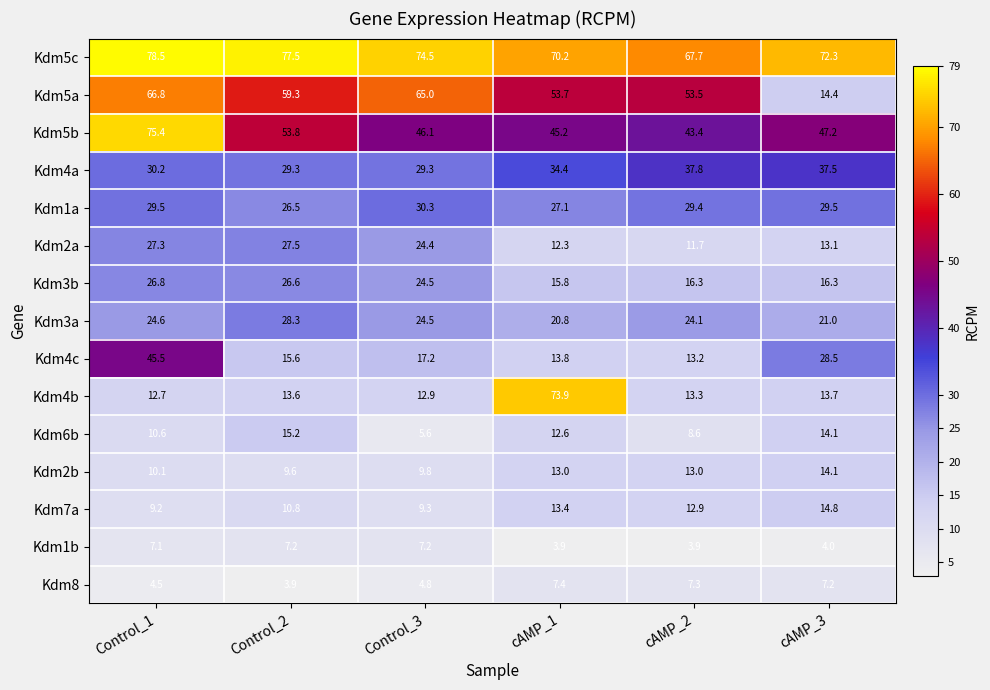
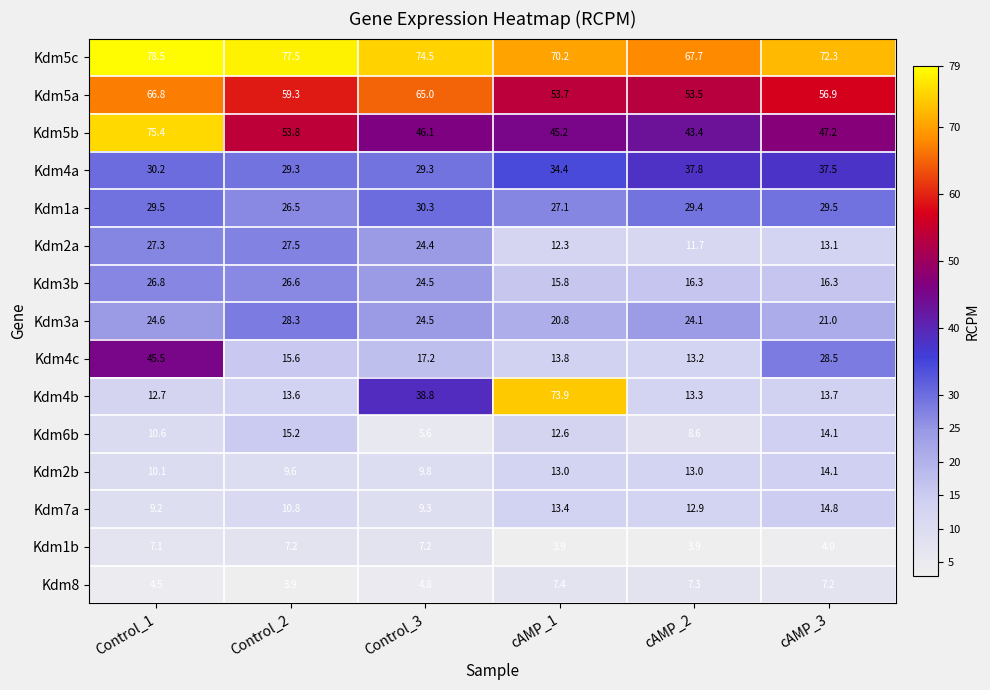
  {
    "Kdm5c": {
      "Control_1": 78.5,
      "Control_2": 77.5,
      "Control_3": 74.5,
      "cAMP_1": 70.2,
      "cAMP_2": 67.7,
      "cAMP_3": 72.3
    },
    "Kdm5a": {
      "Control_1": 66.8,
      "Control_2": 59.3,
      "Control_3": 65.0,
      "cAMP_1": 53.7,
      "cAMP_2": 53.5,
-     "cAMP_3": 14.4
+     "cAMP_3": 56.9
    },
    "Kdm5b": {
      "Control_1": 75.4,
      "Control_2": 53.8,
      "Control_3": 46.1,
      "cAMP_1": 45.2,
      "cAMP_2": 43.4,
      "cAMP_3": 47.2
    },
    "Kdm4a": {
      "Control_1": 30.2,
      "Control_2": 29.3,
      "Control_3": 29.3,
      "cAMP_1": 34.4,
      "cAMP_2": 37.8,
      "cAMP_3": 37.5
    },
    "Kdm1a": {
      "Control_1": 29.5,
      "Control_2": 26.5,
      "Control_3": 30.3,
      "cAMP_1": 27.1,
      "cAMP_2": 29.4,
      "cAMP_3": 29.5
    },
    "Kdm2a": {
      "Control_1": 27.3,
      "Control_2": 27.5,
      "Control_3": 24.4,
      "cAMP_1": 12.3,
      "cAMP_3": 13.1
    },
    "Kdm3b": {
      "Control_1": 26.8,
      "Control_2": 26.6,
      "Control_3": 24.5,
      "cAMP_1": 15.8,
      "cAMP_2": 16.3,
      "cAMP_3": 16.3
    },
    "Kdm3a": {
      "Control_1": 24.6,
      "Control_2": 28.3,
      "Control_3": 24.5,
      "cAMP_1": 20.8,
      "cAMP_2": 24.1,
      "cAMP_3": 21.0
    },
    "Kdm4c": {
      "Control_1": 45.5,
      "Control_2": 15.6,
      "Control_3": 17.2,
      "cAMP_1": 13.8,
      "cAMP_2": 13.2,
      "cAMP_3": 28.5
    },
    "Kdm4b": {
      "Control_1": 12.7,
      "Control_2": 13.6,
-     "Control_3": 12.9,
+     "Control_3": 38.8,
      "cAMP_1": 73.9,
      "cAMP_2": 13.3,
      "cAMP_3": 13.7
    },
    "Kdm6b": {
      "Control_2": 15.2,
      "cAMP_1": 12.6,
      "cAMP_3": 14.1
    },
    "Kdm2b": {
      "cAMP_1": 13.0,
      "cAMP_2": 13.0,
      "cAMP_3": 14.1
    },
    "Kdm7a": {
      "cAMP_1": 13.4,
      "cAMP_2": 12.9,
      "cAMP_3": 14.8
    }
  }
